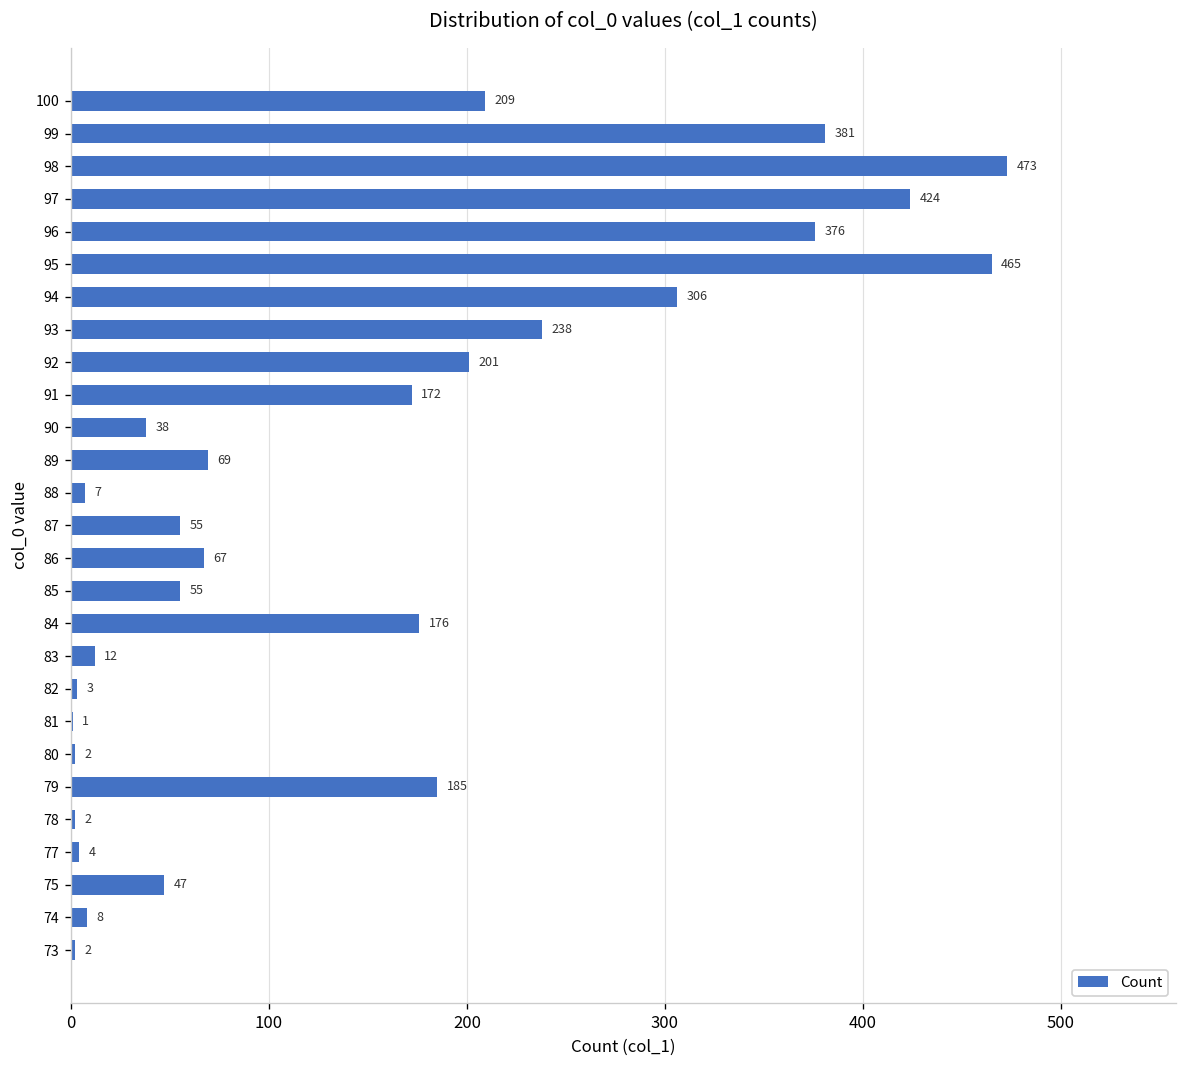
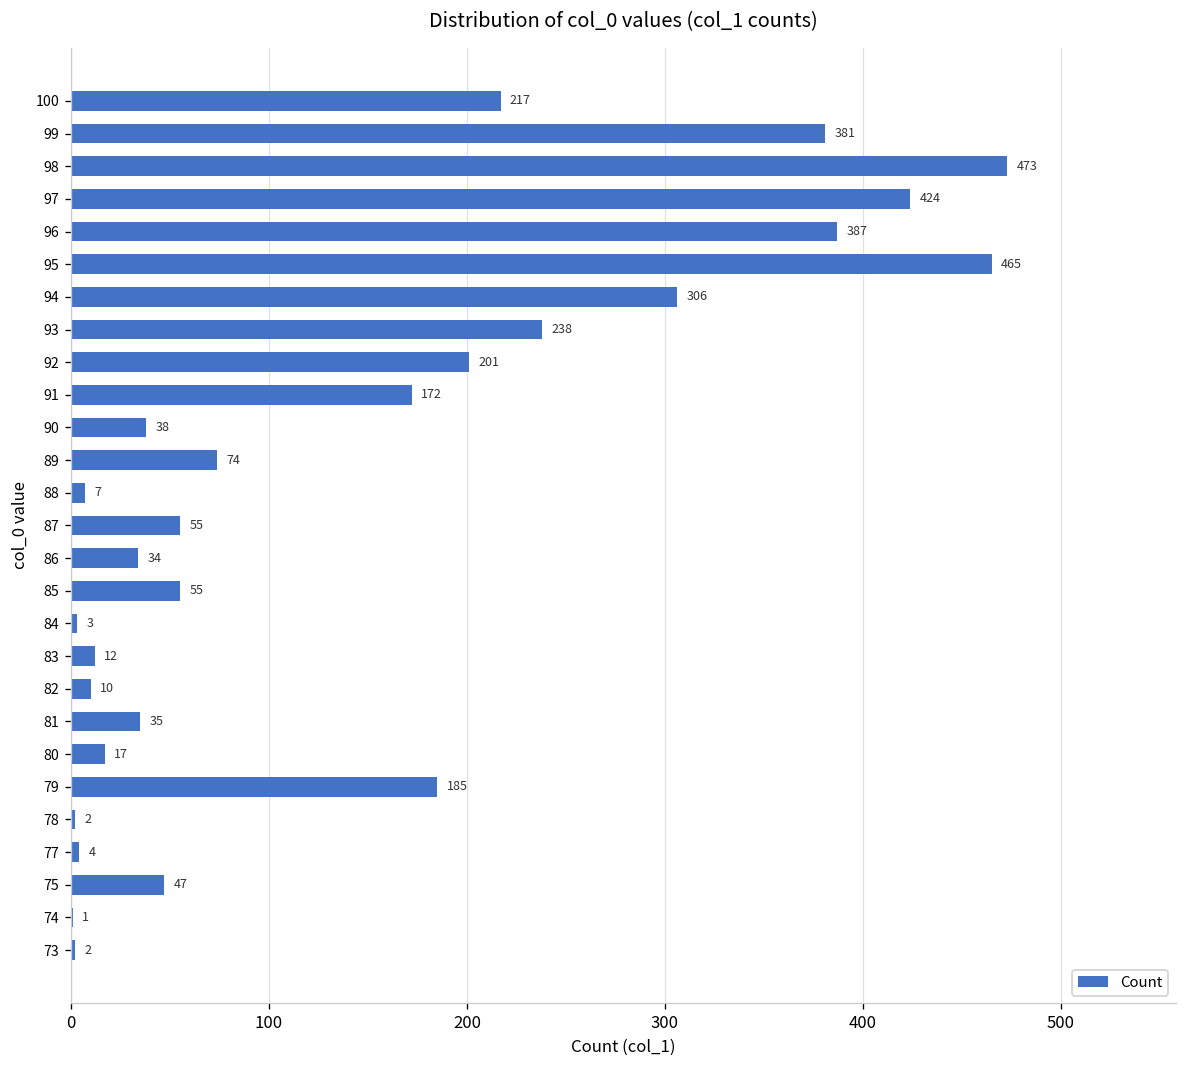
  {
-   "100": 209,
+   "100": 217,
    "99": 381,
    "98": 473,
    "97": 424,
-   "96": 376,
+   "96": 387,
    "95": 465,
    "94": 306,
    "93": 238,
    "92": 201,
    "91": 172,
    "90": 38,
-   "89": 69,
+   "89": 74,
    "88": 7,
    "87": 55,
-   "86": 67,
+   "86": 34,
    "85": 55,
-   "84": 176,
+   "84": 3,
    "83": 12,
-   "82": 3,
-   "81": 1,
-   "80": 2,
+   "82": 10,
+   "81": 35,
+   "80": 17,
    "79": 185,
    "78": 2,
    "77": 4,
    "75": 47,
-   "74": 8,
+   "74": 1,
    "73": 2
  }
